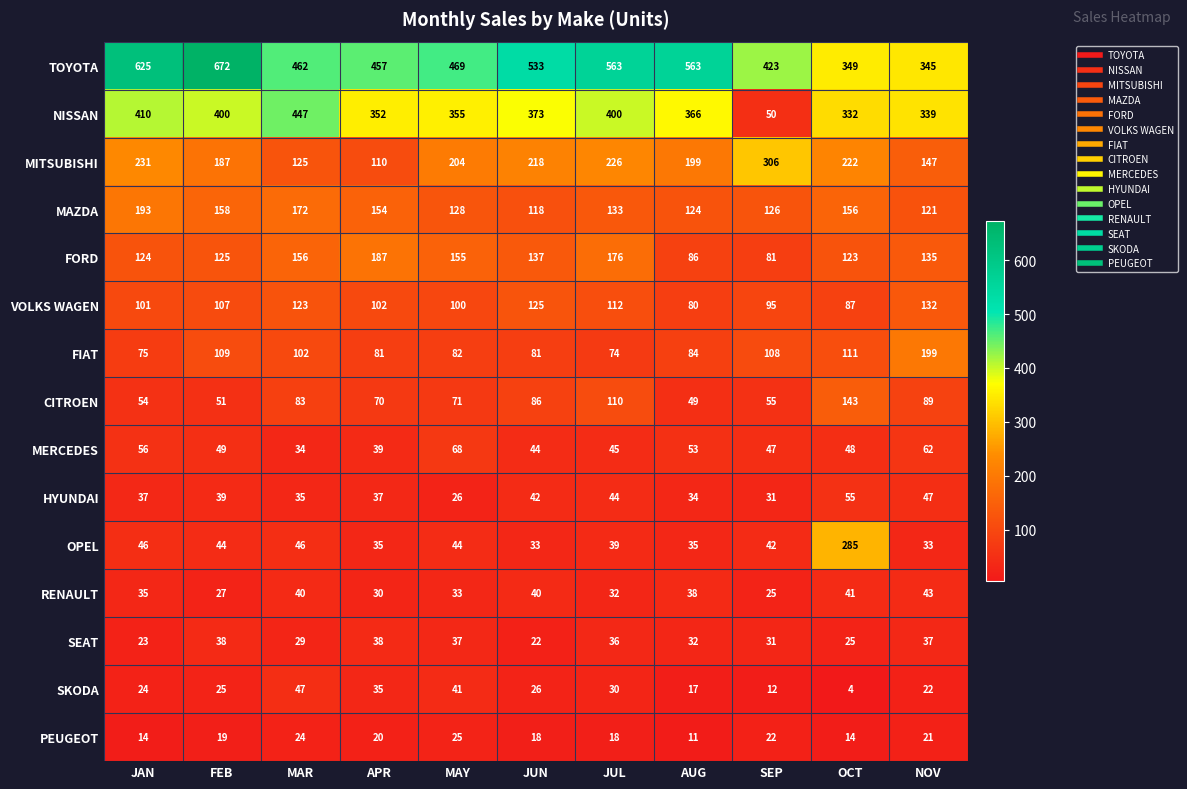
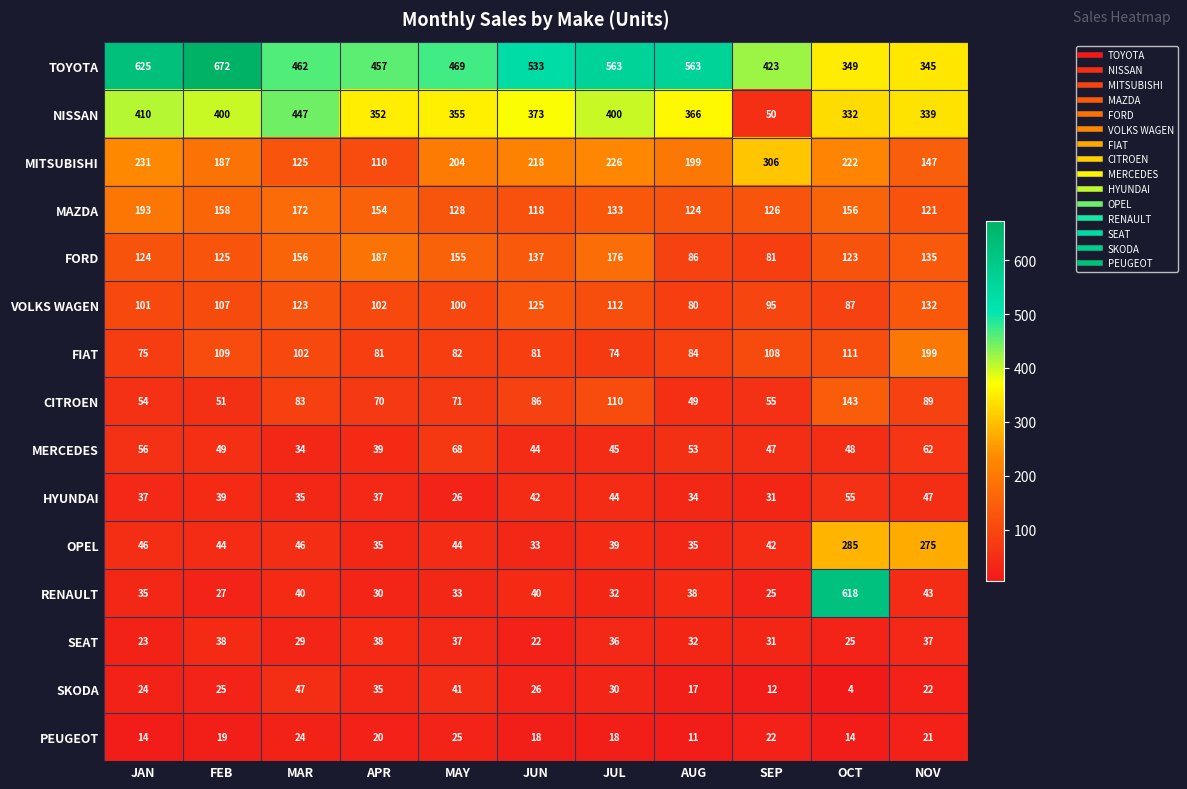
  {
    "TOYOTA": {
      "JAN": 625,
      "FEB": 672,
      "MAR": 462,
      "APR": 457,
      "MAY": 469,
      "JUN": 533,
      "JUL": 563,
      "AUG": 563,
      "SEP": 423,
      "OCT": 349,
      "NOV": 345
    },
    "NISSAN": {
      "JAN": 410,
      "FEB": 400,
      "MAR": 447,
      "APR": 352,
      "MAY": 355,
      "JUN": 373,
      "JUL": 400,
      "AUG": 366,
      "SEP": 50,
      "OCT": 332,
      "NOV": 339
    },
    "MITSUBISHI": {
      "JAN": 231,
      "FEB": 187,
      "MAR": 125,
      "APR": 110,
      "MAY": 204,
      "JUN": 218,
      "JUL": 226,
      "AUG": 199,
      "SEP": 306,
      "OCT": 222,
      "NOV": 147
    },
    "MAZDA": {
      "JAN": 193,
      "FEB": 158,
      "MAR": 172,
      "APR": 154,
      "MAY": 128,
      "JUN": 118,
      "JUL": 133,
      "AUG": 124,
      "SEP": 126,
      "OCT": 156,
      "NOV": 121
    },
    "FORD": {
      "JAN": 124,
      "FEB": 125,
      "MAR": 156,
      "APR": 187,
      "MAY": 155,
      "JUN": 137,
      "JUL": 176,
      "AUG": 86,
      "SEP": 81,
      "OCT": 123,
      "NOV": 135
    },
    "VOLKS WAGEN": {
      "JAN": 101,
      "FEB": 107,
      "MAR": 123,
      "APR": 102,
      "MAY": 100,
      "JUN": 125,
      "JUL": 112,
      "AUG": 80,
      "SEP": 95,
      "OCT": 87,
      "NOV": 132
    },
    "FIAT": {
      "JAN": 75,
      "FEB": 109,
      "MAR": 102,
      "APR": 81,
      "MAY": 82,
      "JUN": 81,
      "JUL": 74,
      "AUG": 84,
      "SEP": 108,
      "OCT": 111,
      "NOV": 199
    },
    "CITROEN": {
      "JAN": 54,
      "FEB": 51,
      "MAR": 83,
      "APR": 70,
      "MAY": 71,
      "JUN": 86,
      "JUL": 110,
      "AUG": 49,
      "SEP": 55,
      "OCT": 143,
      "NOV": 89
    },
    "MERCEDES": {
      "JAN": 56,
      "FEB": 49,
      "MAR": 34,
      "APR": 39,
      "MAY": 68,
      "JUN": 44,
      "JUL": 45,
      "AUG": 53,
      "SEP": 47,
      "OCT": 48,
      "NOV": 62
    },
    "HYUNDAI": {
      "JAN": 37,
      "FEB": 39,
      "MAR": 35,
      "APR": 37,
      "MAY": 26,
      "JUN": 42,
      "JUL": 44,
      "AUG": 34,
      "SEP": 31,
      "OCT": 55,
      "NOV": 47
    },
    "OPEL": {
      "JAN": 46,
      "FEB": 44,
      "MAR": 46,
      "APR": 35,
      "MAY": 44,
      "JUN": 33,
      "JUL": 39,
      "AUG": 35,
      "SEP": 42,
      "OCT": 285,
-     "NOV": 33
+     "NOV": 275
    },
    "RENAULT": {
      "JAN": 35,
      "FEB": 27,
      "MAR": 40,
      "APR": 30,
      "MAY": 33,
      "JUN": 40,
      "JUL": 32,
      "AUG": 38,
      "SEP": 25,
-     "OCT": 41,
+     "OCT": 618,
      "NOV": 43
    },
    "SEAT": {
      "JAN": 23,
      "FEB": 38,
      "MAR": 29,
      "APR": 38,
      "MAY": 37,
      "JUN": 22,
      "JUL": 36,
      "AUG": 32,
      "SEP": 31,
      "OCT": 25,
      "NOV": 37
    },
    "SKODA": {
      "JAN": 24,
      "FEB": 25,
      "MAR": 47,
      "APR": 35,
      "MAY": 41,
      "JUN": 26,
      "JUL": 30,
      "AUG": 17,
      "SEP": 12,
      "OCT": 4,
      "NOV": 22
    },
    "PEUGEOT": {
      "JAN": 14,
      "FEB": 19,
      "MAR": 24,
      "APR": 20,
      "MAY": 25,
      "JUN": 18,
      "JUL": 18,
      "AUG": 11,
      "SEP": 22,
      "OCT": 14,
      "NOV": 21
    }
  }
